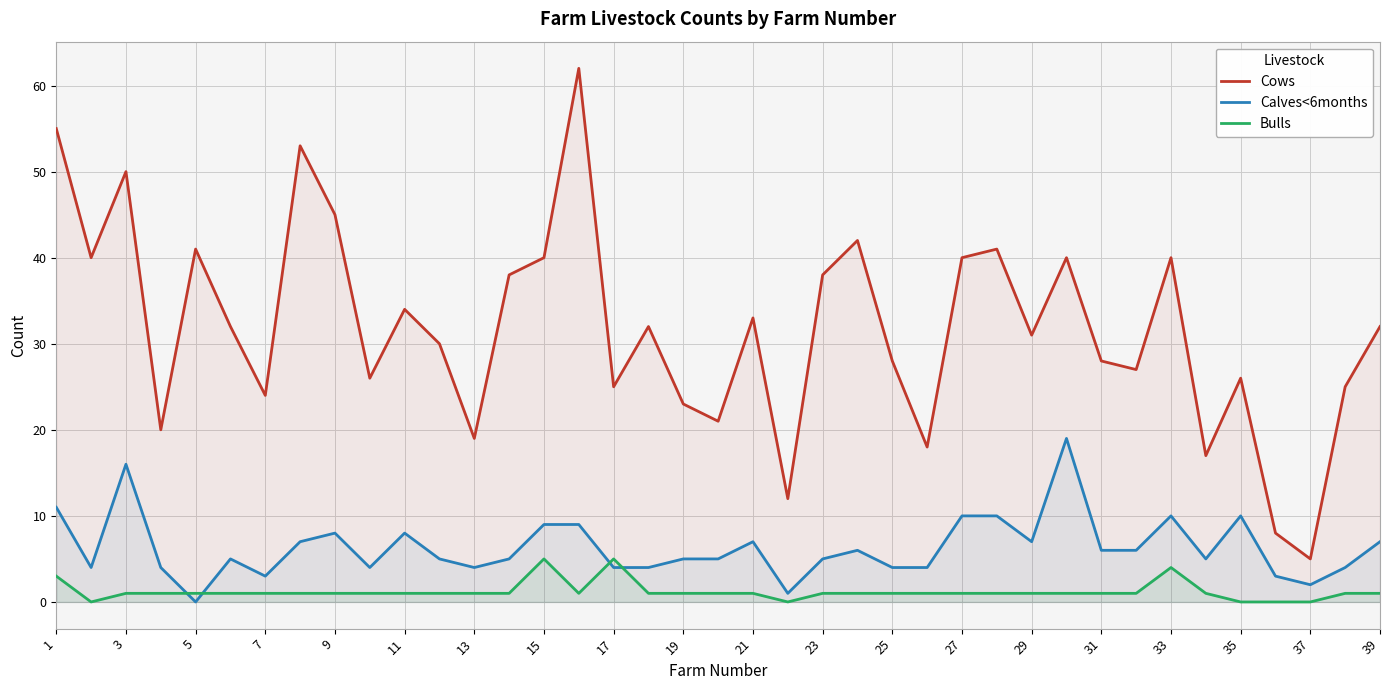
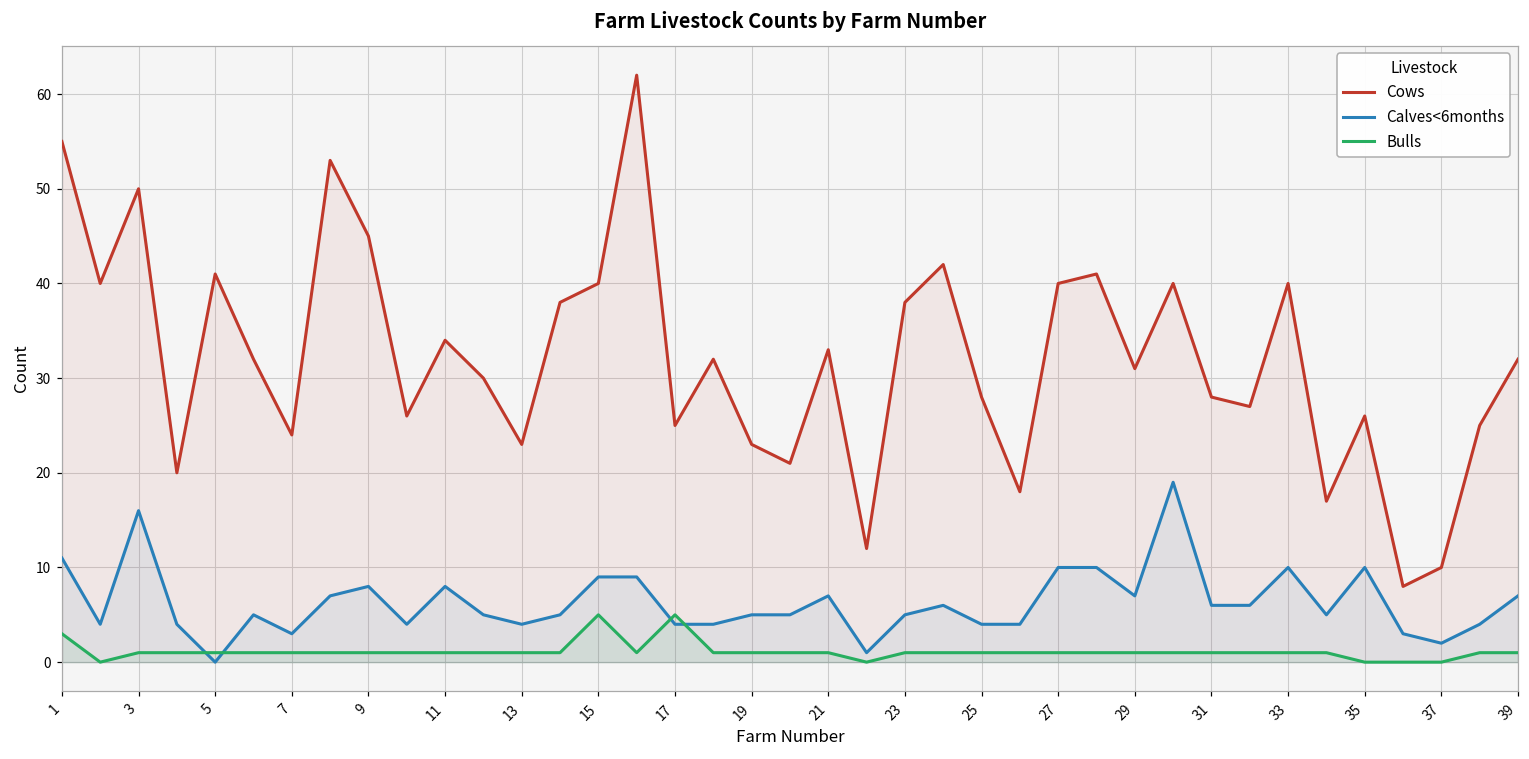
  {
    "Cows": {
      "1": 55,
      "3": 50,
      "5": 41,
      "7": 24,
      "9": 45,
      "11": 34,
-     "13": 19,
+     "13": 23,
      "15": 40,
      "17": 25,
      "19": 23,
      "21": 33,
      "23": 38,
      "25": 28,
      "27": 40,
      "29": 31,
      "31": 28,
      "33": 40,
      "35": 26,
-     "37": 5,
+     "37": 10,
      "39": 32
    },
    "Calves<6months": {
      "1": 11,
      "3": 16,
      "5": 0,
      "7": 3,
      "9": 8,
      "11": 8,
      "13": 4,
      "15": 9,
      "17": 4,
      "19": 5,
      "21": 7,
      "23": 5,
      "25": 4,
      "27": 10,
      "29": 7,
      "31": 6,
      "33": 10,
      "35": 10,
      "37": 2,
      "39": 7
    },
    "Bulls": {
      "1": 3,
      "3": 1,
      "5": 1,
      "7": 1,
      "9": 1,
      "11": 1,
      "13": 1,
      "15": 5,
      "17": 5,
      "19": 1,
      "21": 1,
      "23": 1,
      "25": 1,
      "27": 1,
      "29": 1,
      "31": 1,
-     "33": 4,
+     "33": 1,
      "35": 0,
      "37": 0,
      "39": 1
    }
  }
